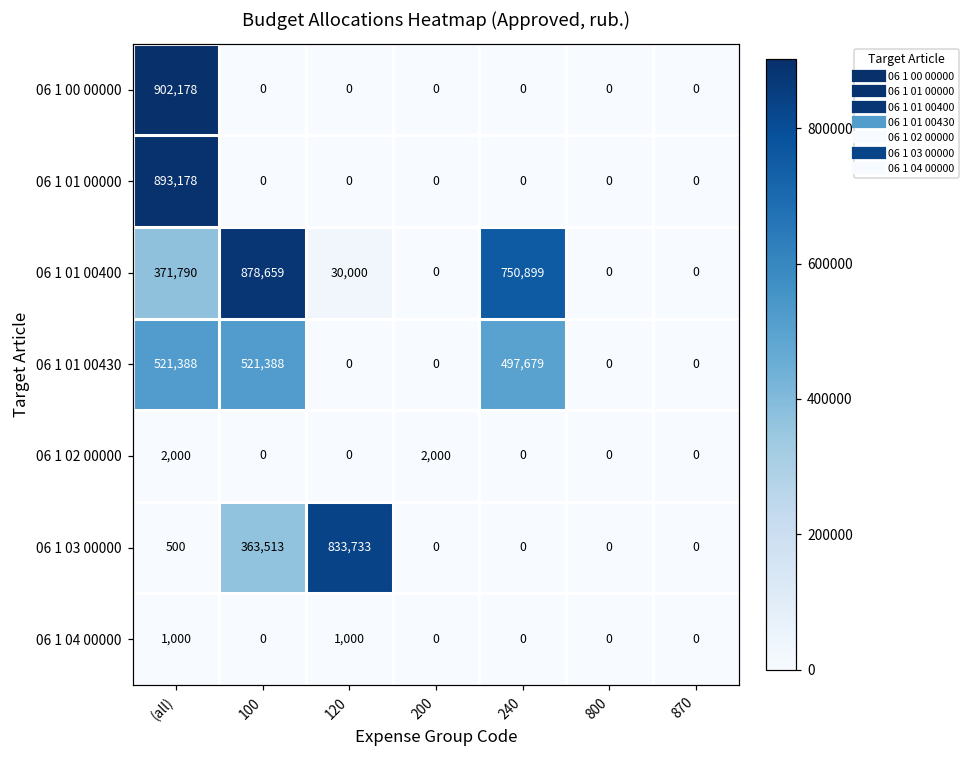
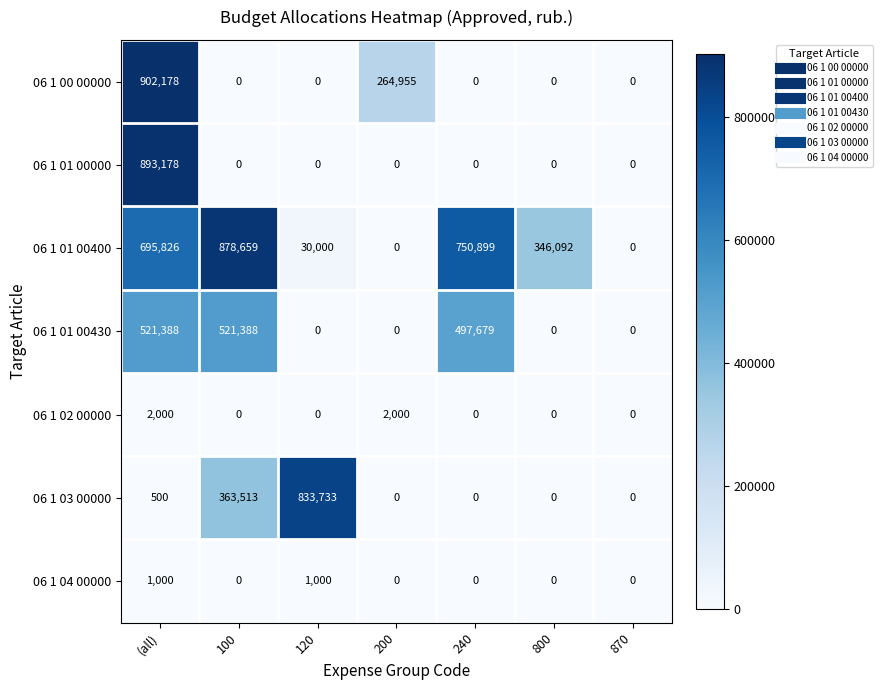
  {
    "06 1 00 00000": {
      "(all)": "902,178",
      "100": "0",
      "120": "0",
-     "200": "0",
+     "200": "264,955",
      "240": "0",
      "800": "0",
      "870": "0"
    },
    "06 1 01 00000": {
      "(all)": "893,178",
      "100": "0",
      "120": "0",
      "200": "0",
      "240": "0",
      "800": "0",
      "870": "0"
    },
    "06 1 01 00400": {
-     "(all)": "371,790",
+     "(all)": "695,826",
      "100": "878,659",
      "120": "30,000",
      "200": "0",
      "240": "750,899",
-     "800": "0",
+     "800": "346,092",
      "870": "0"
    },
    "06 1 01 00430": {
      "(all)": "521,388",
      "100": "521,388",
      "120": "0",
      "200": "0",
      "240": "497,679",
      "800": "0",
      "870": "0"
    },
    "06 1 02 00000": {
      "(all)": "2,000",
      "100": "0",
      "120": "0",
      "200": "2,000",
      "240": "0",
      "800": "0",
      "870": "0"
    },
    "06 1 03 00000": {
      "(all)": "500",
      "100": "363,513",
      "120": "833,733",
      "200": "0",
      "240": "0",
      "800": "0",
      "870": "0"
    },
    "06 1 04 00000": {
      "(all)": "1,000",
      "100": "0",
      "120": "1,000",
      "200": "0",
      "240": "0",
      "800": "0",
      "870": "0"
    }
  }
